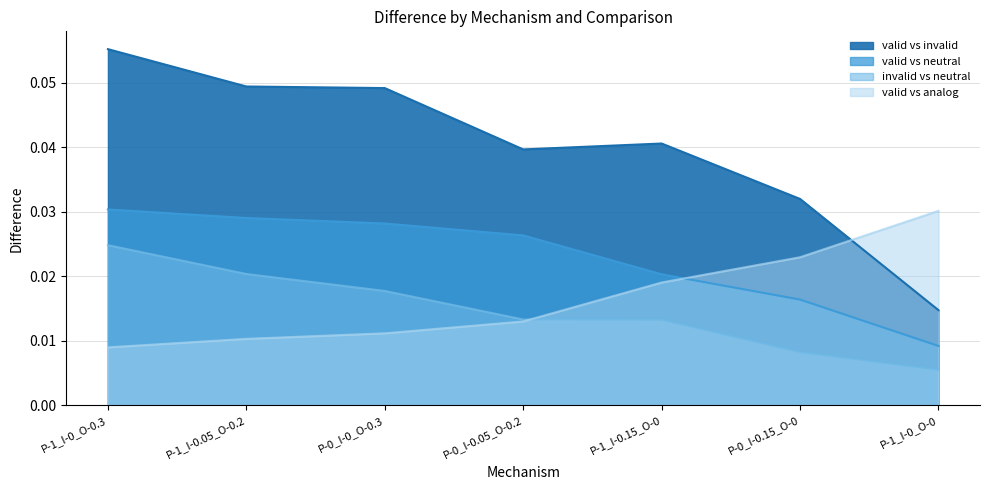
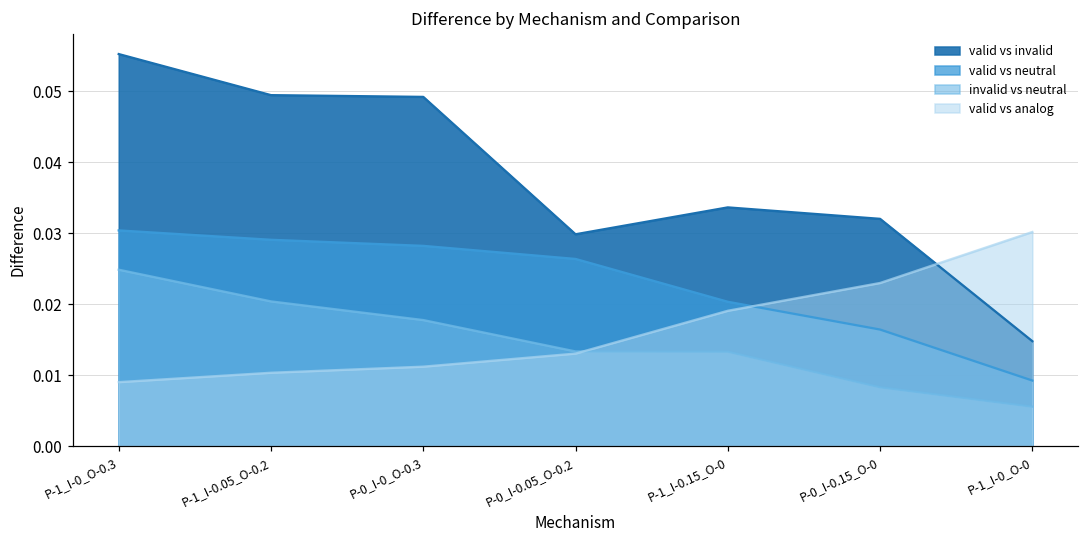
  {
    "valid vs invalid": {
      "P-1_I-0_O-0.3": 0.055,
      "P-1_I-0.05_O-0.2": 0.049,
      "P-0_I-0_O-0.3": 0.049,
-     "P-0_I-0.05_O-0.2": 0.040,
-     "P-1_I-0.15_O-0": 0.041,
+     "P-0_I-0.05_O-0.2": 0.030,
+     "P-1_I-0.15_O-0": 0.034,
      "P-0_I-0.15_O-0": 0.032,
      "P-1_I-0_O-0": 0.015
    },
    "valid vs analog": {
      "P-1_I-0_O-0.3": 0.009,
      "P-1_I-0.05_O-0.2": 0.010,
      "P-0_I-0_O-0.3": 0.011,
      "P-1_I-0.15_O-0": 0.019,
      "P-0_I-0.15_O-0": 0.023,
      "P-1_I-0_O-0": 0.030
    }
  }
